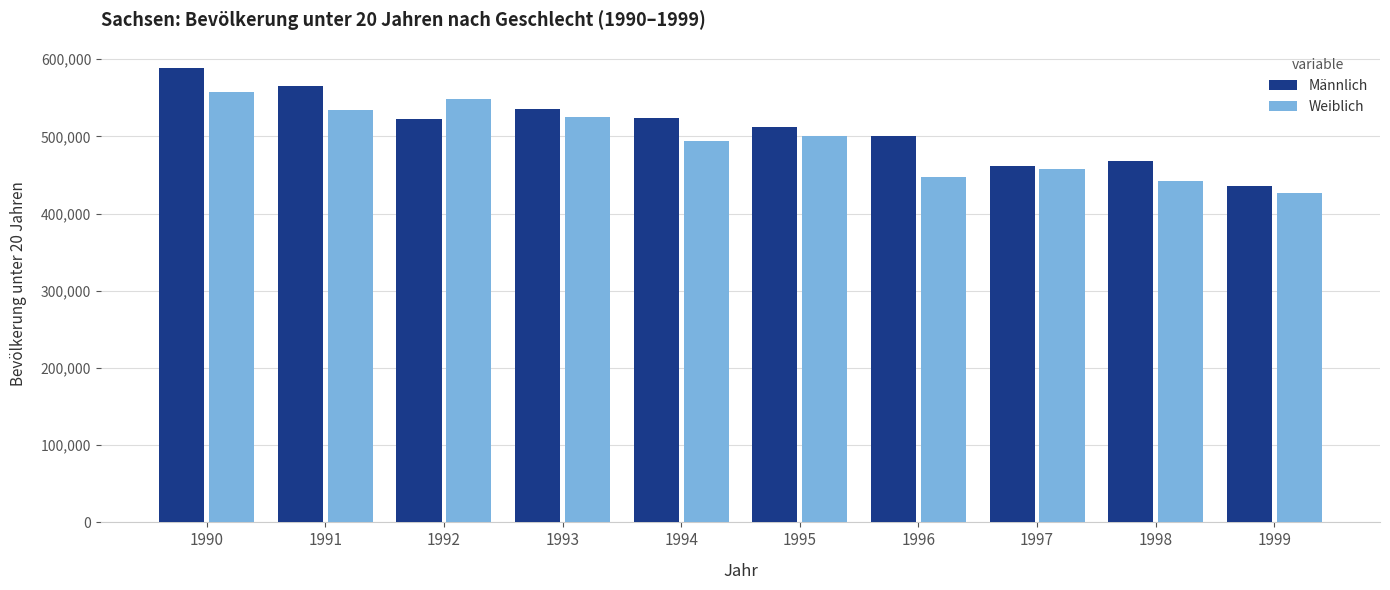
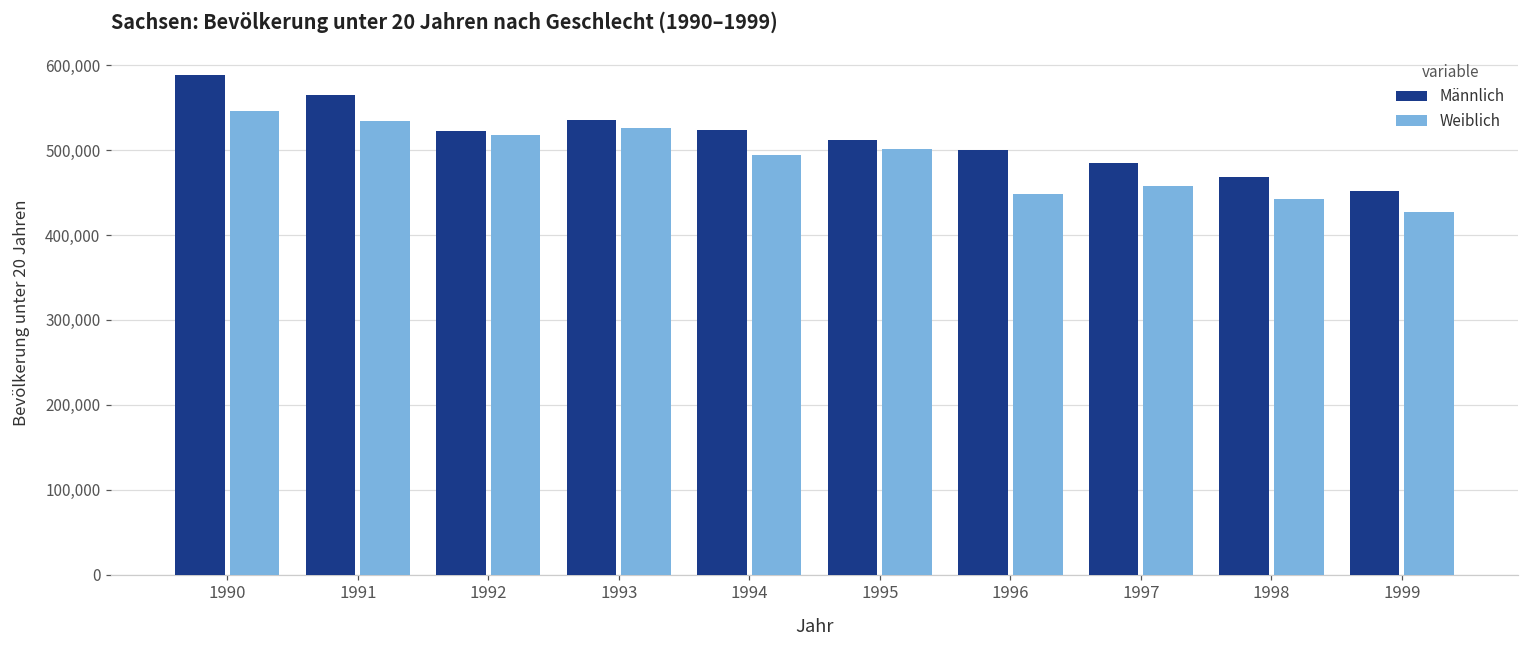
  {
    "Männlich": {
      "1990": "590,000",
      "1991": "570,000",
      "1992": "520,000",
      "1993": "540,000",
      "1994": "520,000",
      "1995": "510,000",
      "1996": "500,000",
-     "1997": "460,000",
+     "1997": "490,000",
      "1998": "470,000",
-     "1999": "440,000"
+     "1999": "450,000"
    },
    "Weiblich": {
-     "1990": "560,000",
+     "1990": "550,000",
      "1991": "530,000",
-     "1992": "550,000",
+     "1992": "520,000",
      "1993": "530,000",
      "1994": "490,000",
      "1995": "500,000",
      "1996": "450,000",
      "1997": "460,000",
      "1998": "440,000",
      "1999": "430,000"
    }
  }
